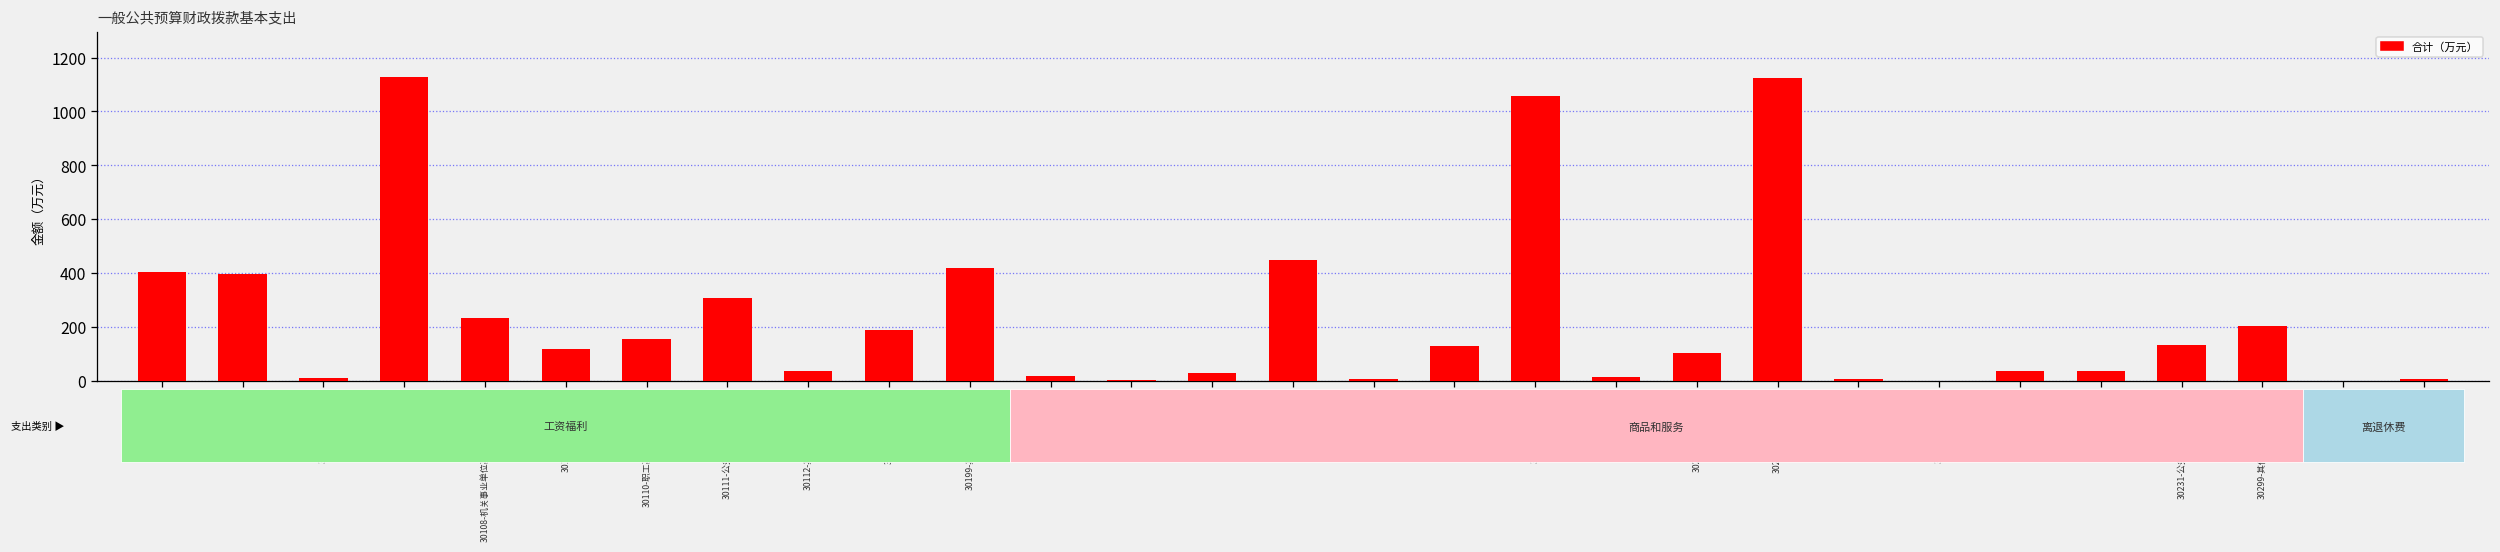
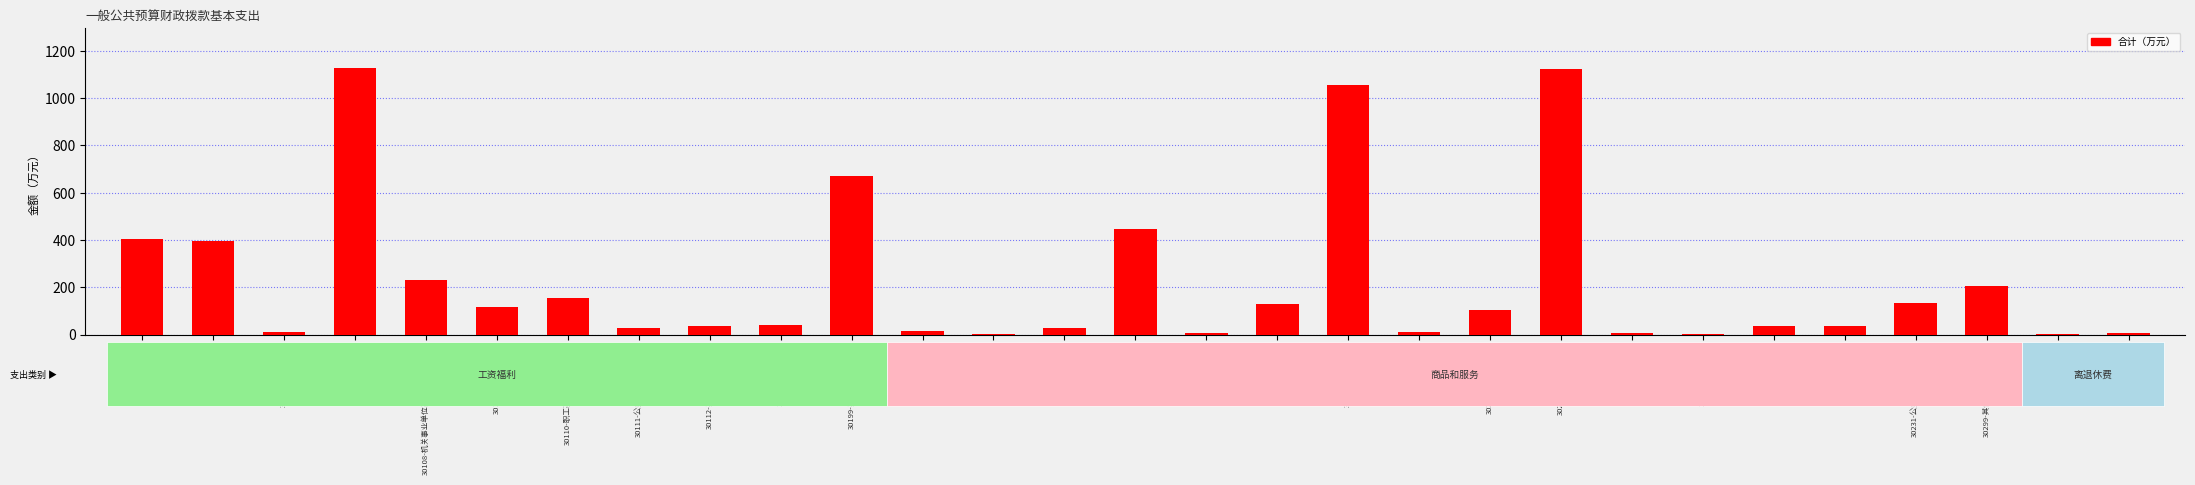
  {
    "30106-伙食补助费": 10,
    "30108-机关事业单位基本养老保险缴费": 230,
    "30109-职业年金缴费": 120,
    "30110-职工基本医疗保险缴费": 160,
-   "30111-公务员医疗补助缴费": 310,
+   "30111-公务员医疗补助缴费": 30,
    "30112-其他社会保障缴费": 40,
-   "30113-住房公积金": 190,
-   "30199-其他工资福利支出": 420,
+   "30113-住房公积金": 40,
+   "30199-其他工资福利支出": 670,
    "30209-物业管理费": 1060,
    "30213-维修（护）费": 100,
    "3021503-三类会议费": 1120,
    "30231-公务用车运行维护费": 130,
    "30299-其他商品和服务支出": 200
  }
